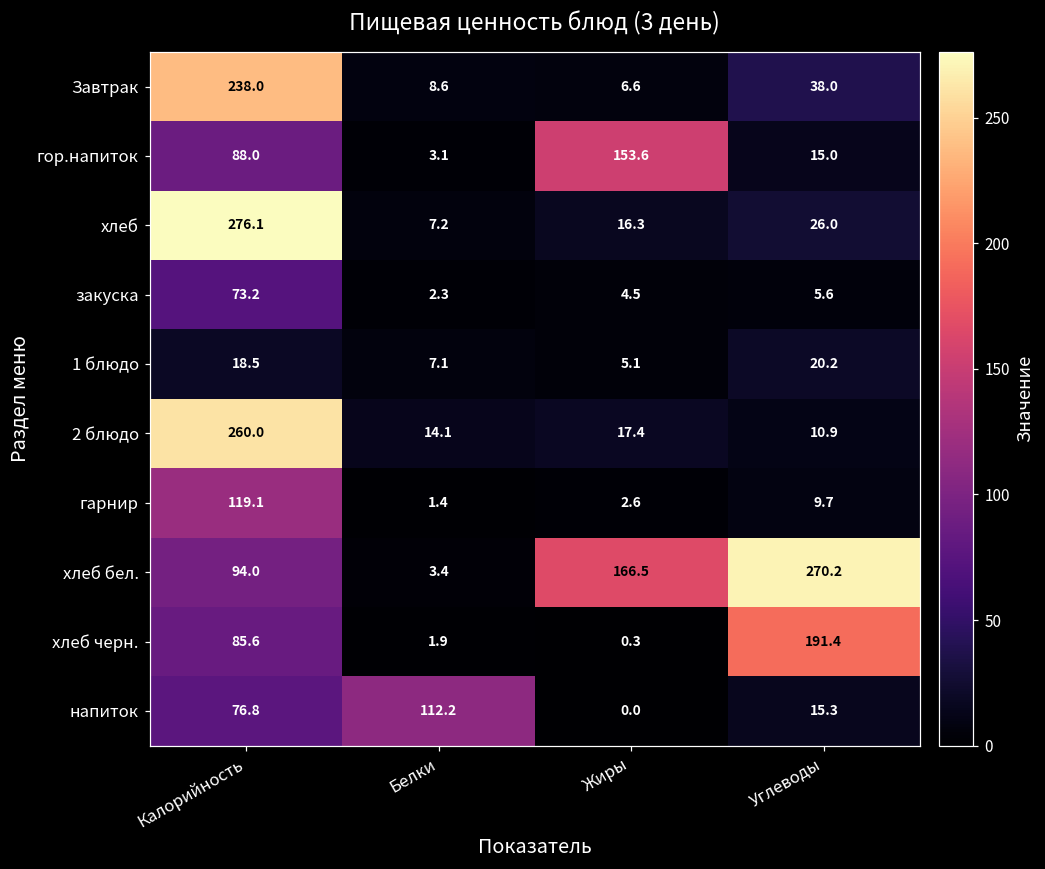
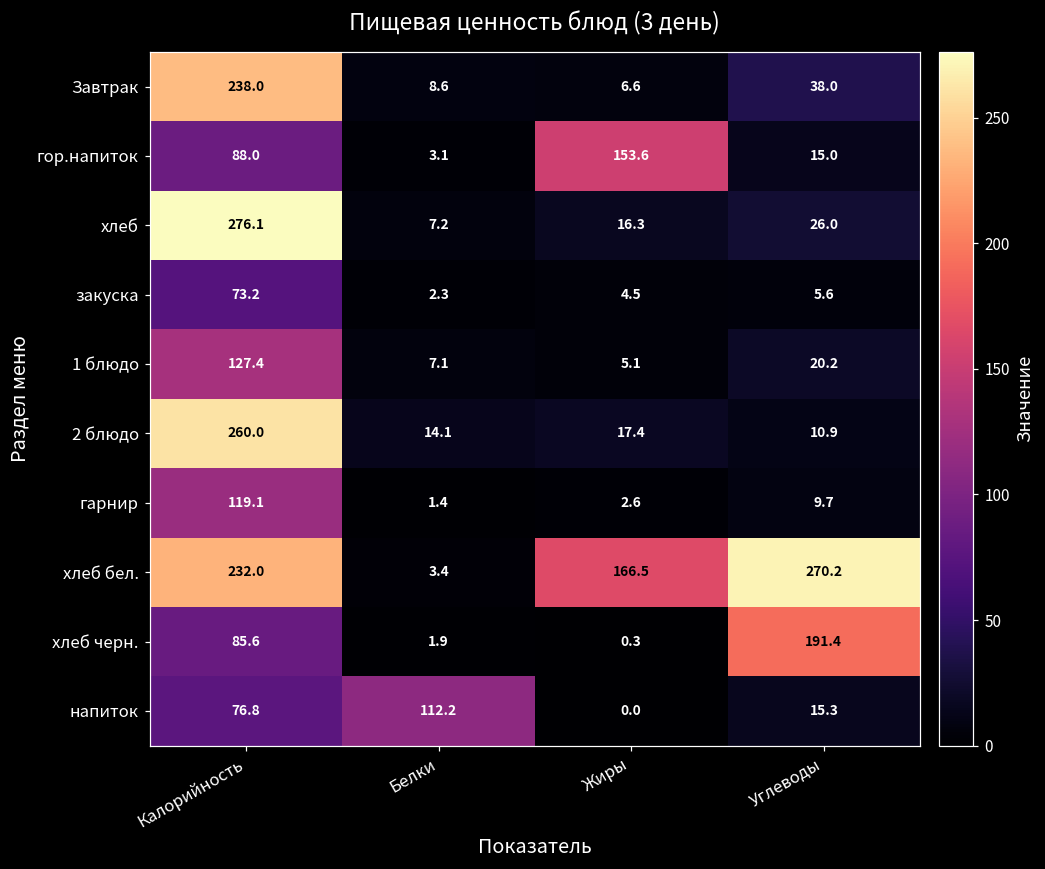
  {
    "Завтрак": {
      "Калорийность": 238.0,
      "Белки": 8.6,
      "Жиры": 6.6,
      "Углеводы": 38.0
    },
    "гор.напиток": {
      "Калорийность": 88.0,
      "Белки": 3.1,
      "Жиры": 153.6,
      "Углеводы": 15.0
    },
    "хлеб": {
      "Калорийность": 276.1,
      "Белки": 7.2,
      "Жиры": 16.3,
      "Углеводы": 26.0
    },
    "закуска": {
      "Калорийность": 73.2,
      "Белки": 2.3,
      "Жиры": 4.5,
      "Углеводы": 5.6
    },
    "1 блюдо": {
-     "Калорийность": 18.5,
+     "Калорийность": 127.4,
      "Белки": 7.1,
      "Жиры": 5.1,
      "Углеводы": 20.2
    },
    "2 блюдо": {
      "Калорийность": 260.0,
      "Белки": 14.1,
      "Жиры": 17.4,
      "Углеводы": 10.9
    },
    "гарнир": {
      "Калорийность": 119.1,
      "Белки": 1.4,
      "Жиры": 2.6,
      "Углеводы": 9.7
    },
    "хлеб бел.": {
-     "Калорийность": 94.0,
+     "Калорийность": 232.0,
      "Белки": 3.4,
      "Жиры": 166.5,
      "Углеводы": 270.2
    },
    "хлеб черн.": {
      "Калорийность": 85.6,
      "Белки": 1.9,
      "Жиры": 0.3,
      "Углеводы": 191.4
    },
    "напиток": {
      "Калорийность": 76.8,
      "Белки": 112.2,
      "Жиры": 0.0,
      "Углеводы": 15.3
    }
  }
